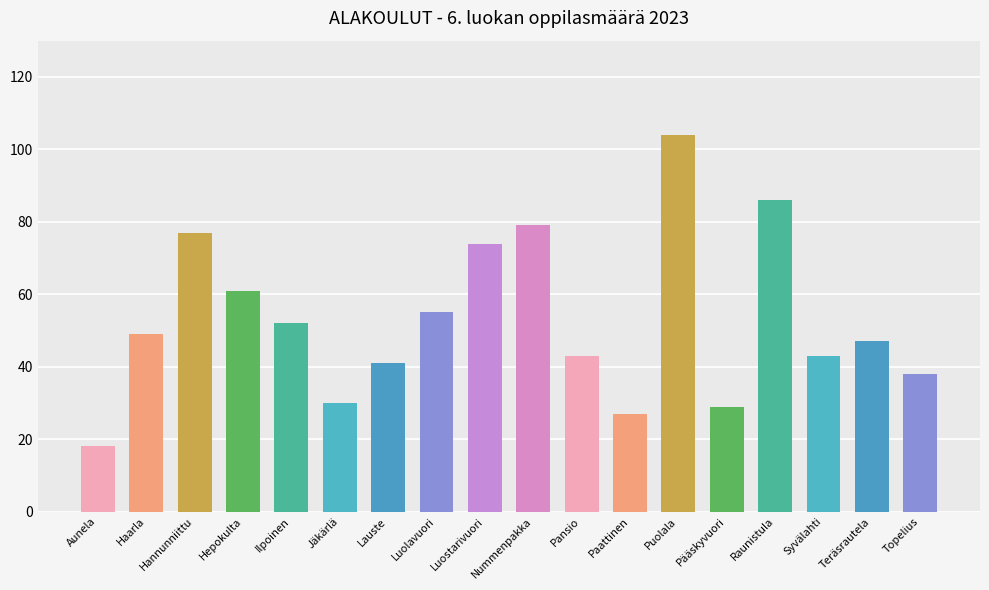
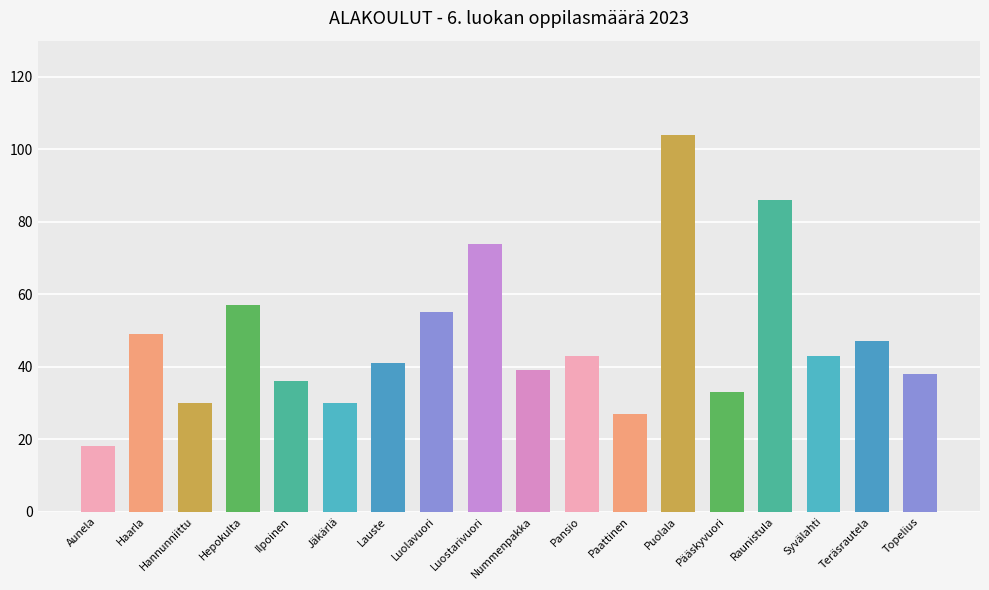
  {
    "Aunela": 18,
    "Haarla": 49,
-   "Hannunniittu": 77,
-   "Hepokulta": 61,
-   "Ilpoinen": 52,
+   "Hannunniittu": 30,
+   "Hepokulta": 57,
+   "Ilpoinen": 36,
    "Jäkärlä": 30,
    "Lauste": 41,
    "Luolavuori": 55,
    "Luostarivuori": 74,
-   "Nummenpakka": 79,
+   "Nummenpakka": 39,
    "Pansio": 43,
    "Paattinen": 27,
    "Puolala": 104,
-   "Pääskyvuori": 29,
+   "Pääskyvuori": 33,
    "Raunistula": 86,
    "Syvälahti": 43,
    "Teräsrautela": 47,
    "Topelius": 38
  }
